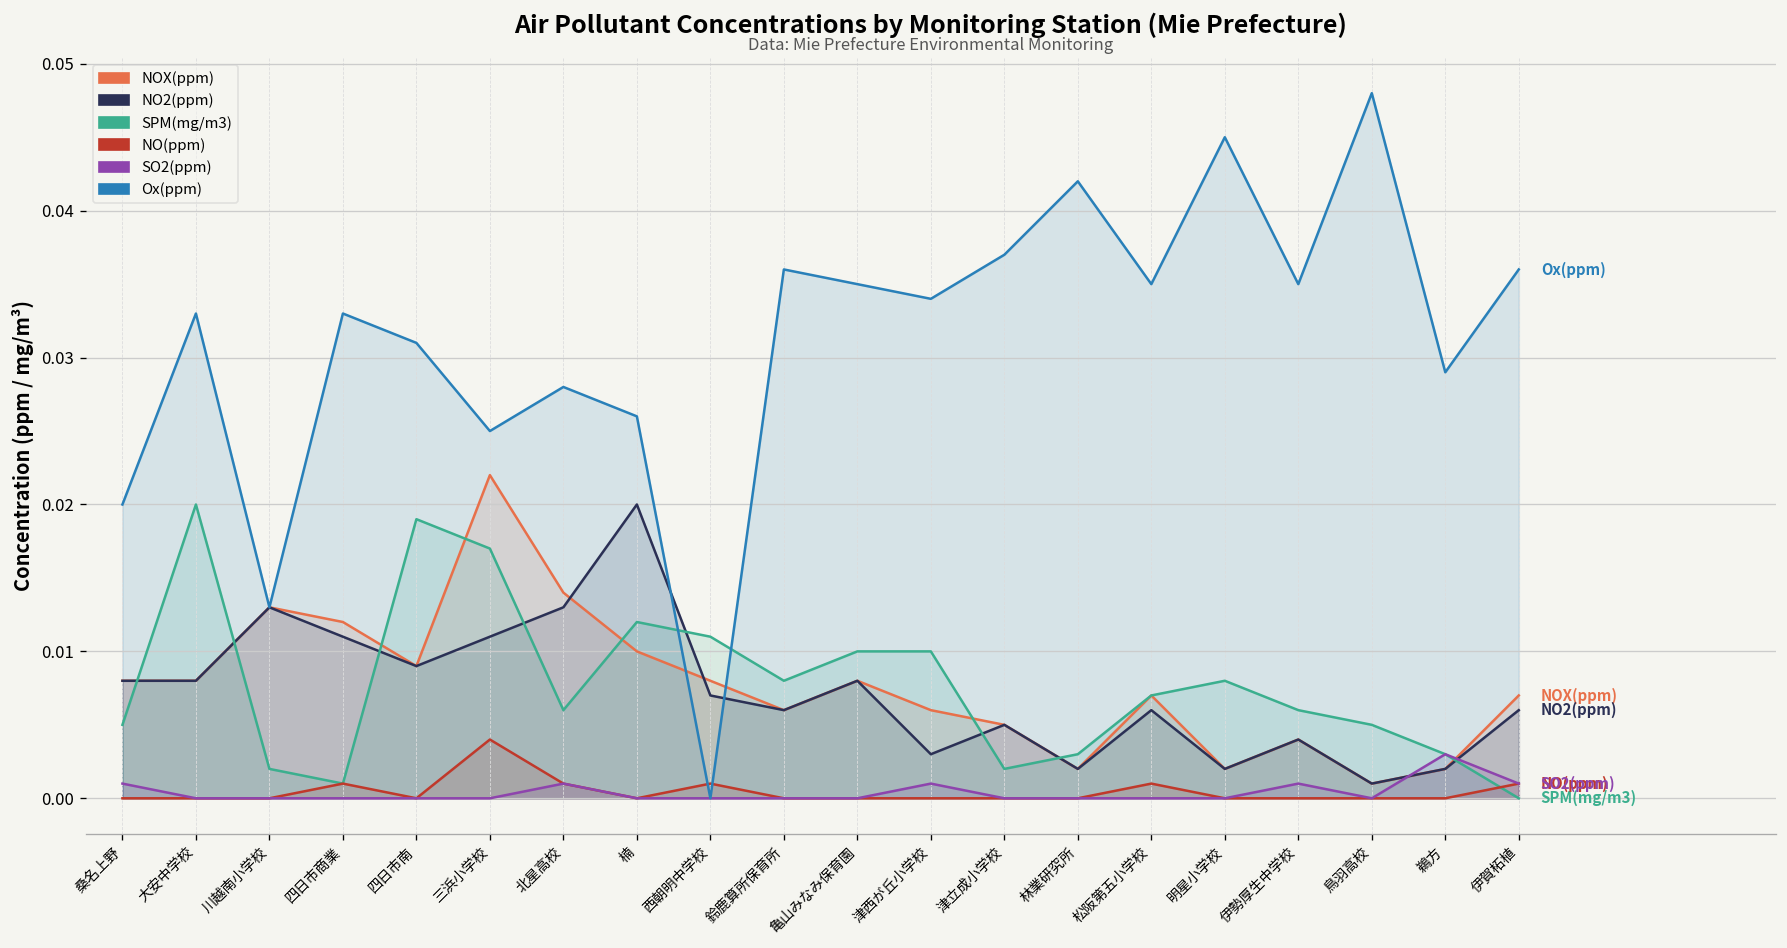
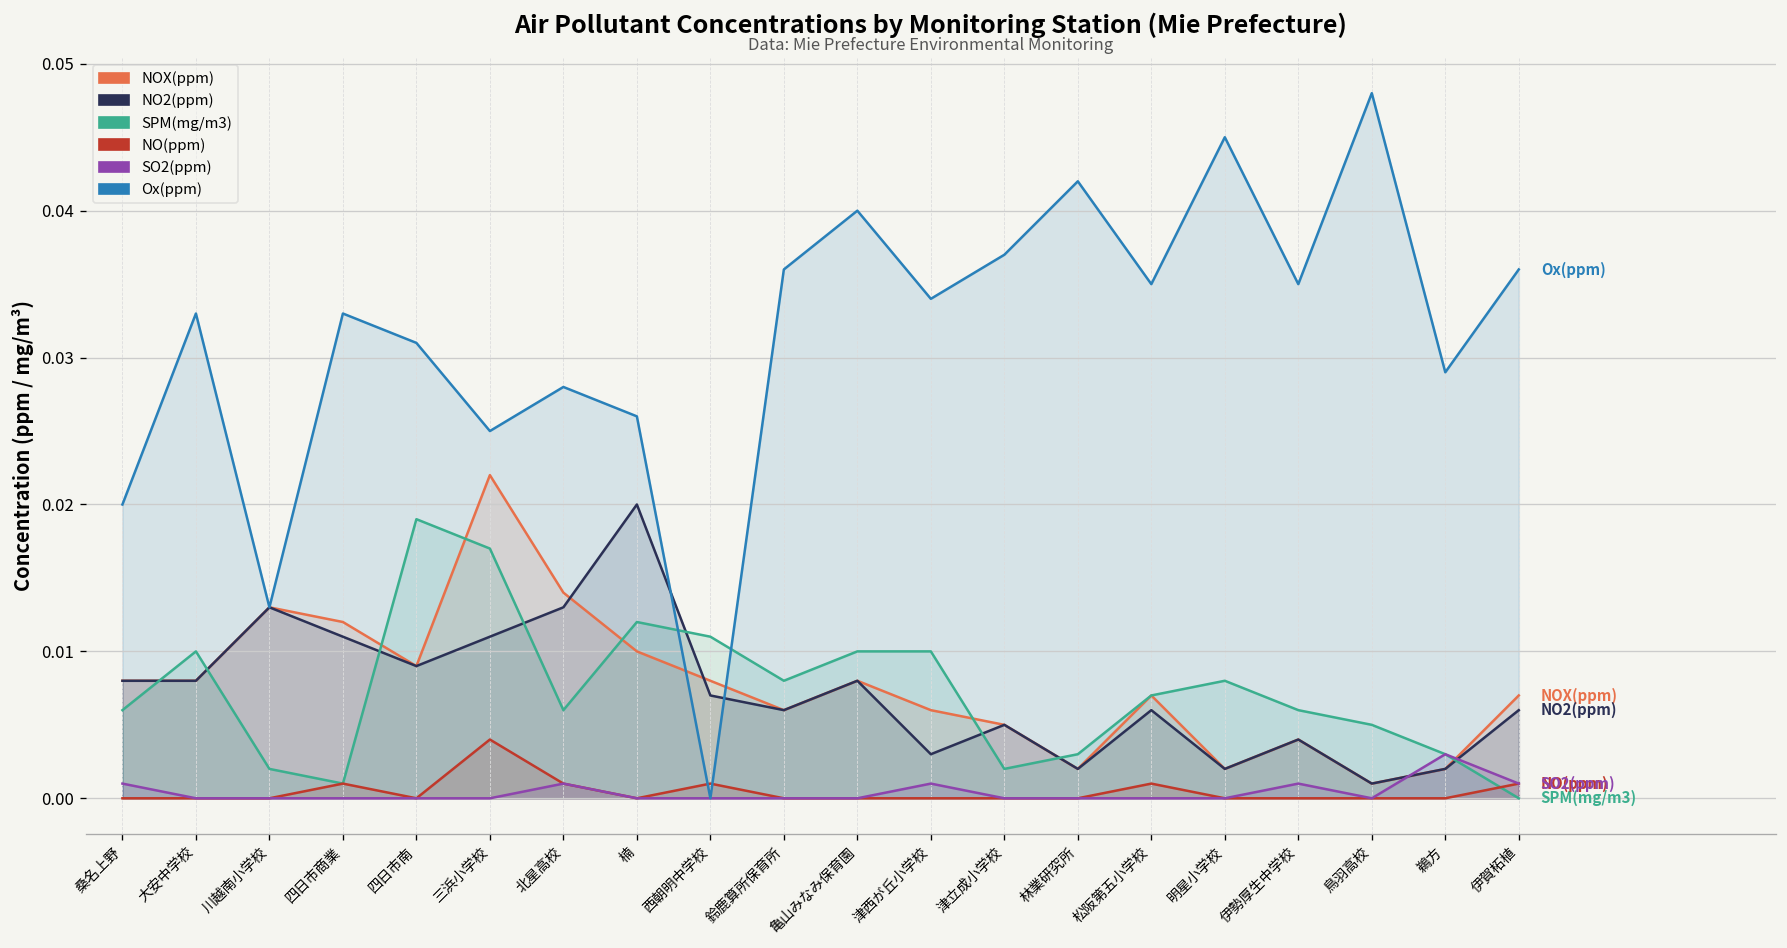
  {
    "NOX(ppm)": {
      "四日市商業": 0.012,
      "三浜小学校": 0.022,
      "北星高校": 0.014,
      "楠": 0.010,
      "西朝明中学校": 0.008,
      "津西が丘小学校": 0.006,
      "伊賀柘植": 0.007
    },
    "NO2(ppm)": {
      "四日市商業": 0.011,
      "三浜小学校": 0.011,
      "北星高校": 0.013,
      "楠": 0.020,
      "西朝明中学校": 0.007,
      "津西が丘小学校": 0.003,
      "松阪第五小学校": 0.006,
      "伊賀柘植": 0.006
    },
    "SPM(mg/m3)": {
-     "桑名上野": 0.005,
-     "大安中学校": 0.02,
+     "桑名上野": 0.006,
+     "大安中学校": 0.01,
      "川越南小学校": 0.002,
      "四日市南": 0.019,
      "三浜小学校": 0.017,
      "北星高校": 0.006,
      "楠": 0.012,
      "西朝明中学校": 0.011,
      "鈴鹿算所保育所": 0.008,
      "亀山みなみ保育園": 0.010,
      "津西が丘小学校": 0.010,
      "津立成小学校": 0.002,
      "林業研究所": 0.003,
      "明星小学校": 0.008,
      "伊勢厚生中学校": 0.006,
      "鳥羽高校": 0.005,
      "伊賀柘植": 0.000
    },
    "NO(ppm)": {
      "桑名上野": 0.000,
      "三浜小学校": 0.004,
      "西朝明中学校": 0.001,
      "津西が丘小学校": 0.000,
      "松阪第五小学校": 0.001,
      "伊勢厚生中学校": 0.000,
      "鵜方": 0.000
    },
    "SO2(ppm)": {
      "桑名上野": 0.001,
      "四日市商業": 0.000,
      "三浜小学校": 0.000,
      "津西が丘小学校": 0.001,
      "松阪第五小学校": 0.000,
      "伊勢厚生中学校": 0.001
    },
    "Ox(ppm)": {
      "桑名上野": 0.020,
      "大安中学校": 0.033,
      "四日市商業": 0.033,
      "四日市南": 0.031,
      "三浜小学校": 0.025,
      "北星高校": 0.028,
      "楠": 0.026,
      "鈴鹿算所保育所": 0.036,
-     "亀山みなみ保育園": 0.035,
+     "亀山みなみ保育園": 0.040,
      "津西が丘小学校": 0.034,
      "津立成小学校": 0.037,
      "林業研究所": 0.042,
      "松阪第五小学校": 0.035,
      "明星小学校": 0.045,
      "伊勢厚生中学校": 0.035,
      "鳥羽高校": 0.048,
      "鵜方": 0.029,
      "伊賀柘植": 0.036
    }
  }
